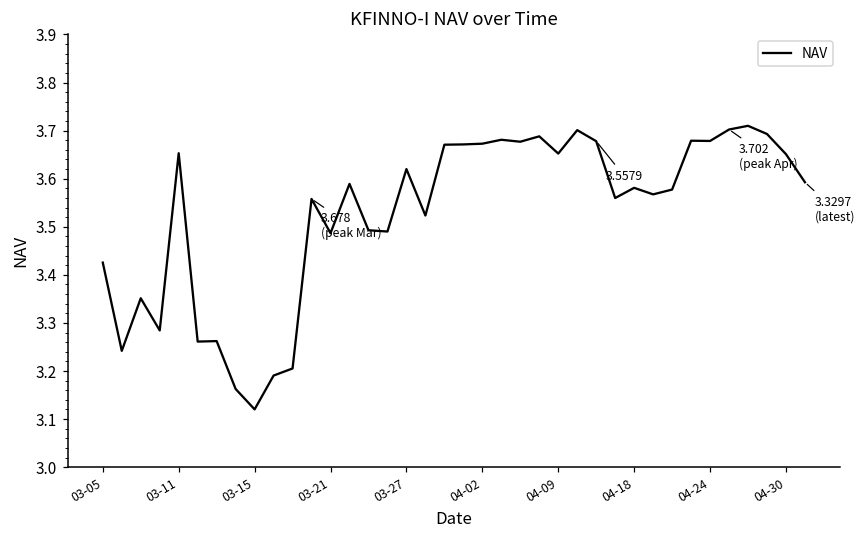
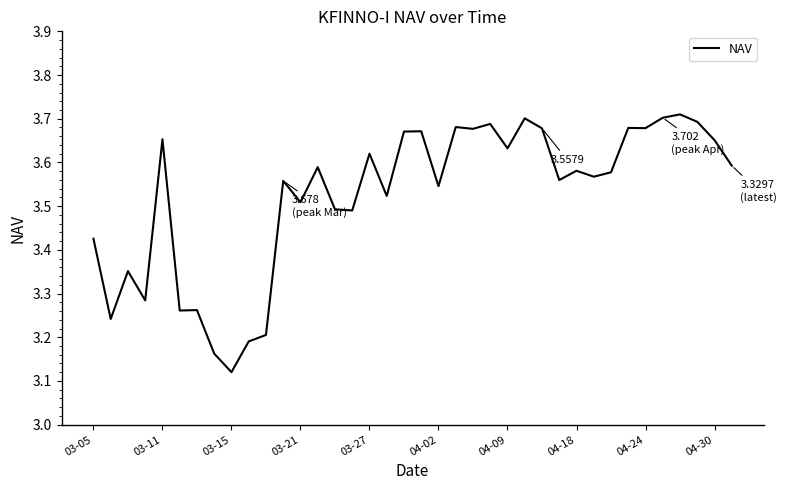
  {
    "03-05": 3.43,
    "03-11": 3.65,
    "03-15": 3.12,
-   "03-21": 3.49,
+   "03-21": 3.51,
    "03-27": 3.62,
-   "04-02": 3.67,
-   "04-09": 3.65,
+   "04-02": 3.55,
+   "04-09": 3.63,
    "04-18": 3.58,
    "04-24": 3.68
  }
